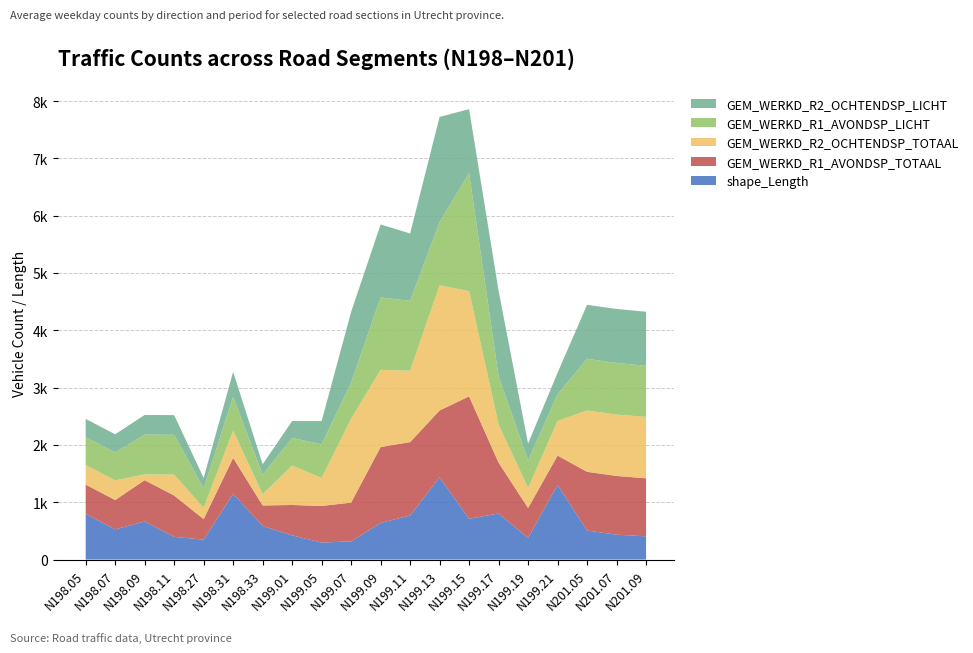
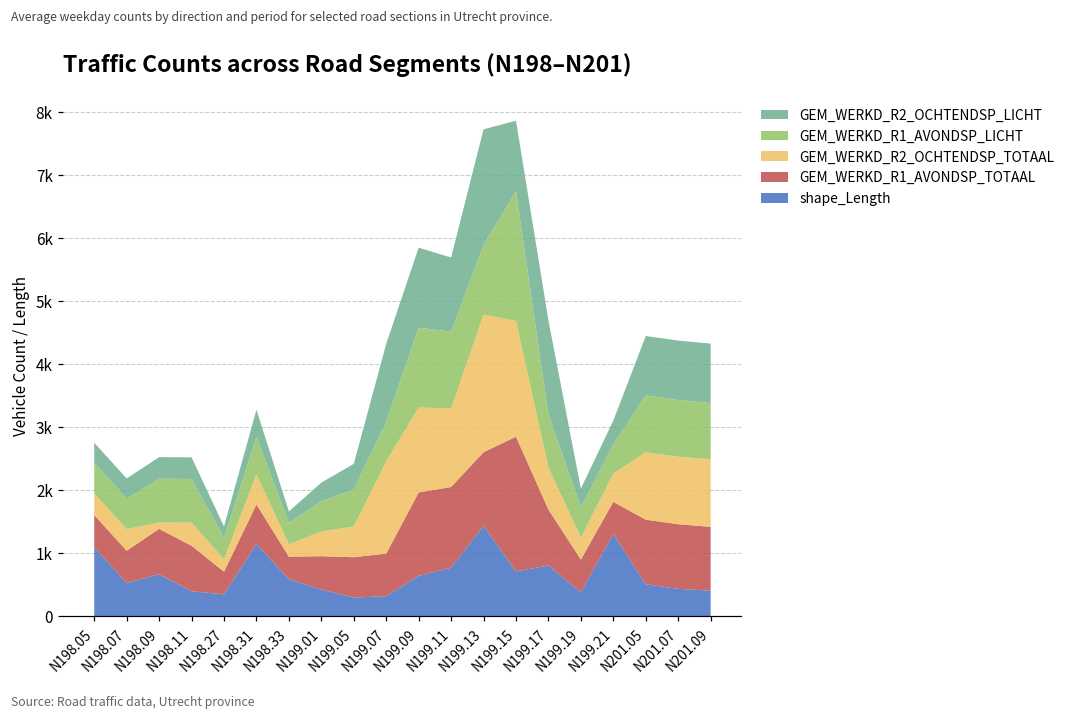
  {
    "shape_Length": {
-     "N198.05": 800,
+     "N198.05": 1100,
      "N198.07": 500,
      "N198.09": 700,
      "N198.11": 400,
      "N198.27": 300,
      "N198.31": 1100,
      "N198.33": 600,
      "N199.01": 400,
      "N199.05": 300,
      "N199.07": 300,
      "N199.09": 600,
      "N199.11": 800,
      "N199.13": 1400,
      "N199.15": 700,
      "N199.17": 800,
      "N199.19": 400,
      "N199.21": 1300,
      "N201.05": 500,
      "N201.07": 400,
      "N201.09": 400
    },
    "GEM_WERKD_R1_AVONDSP_TOTAAL": {
      "N198.05": 500,
      "N198.07": 500,
      "N198.09": 700,
      "N198.11": 700,
      "N198.27": 400,
      "N198.31": 600,
      "N198.33": 400,
      "N199.01": 500,
      "N199.05": 600,
      "N199.07": 700,
      "N199.09": 1300,
      "N199.11": 1300,
      "N199.13": 1200,
      "N199.15": 2100,
      "N199.17": 900,
      "N199.19": 500,
      "N199.21": 500,
      "N201.05": 1000,
      "N201.07": 1000,
      "N201.09": 1000
    },
    "GEM_WERKD_R2_OCHTENDSP_TOTAAL": {
      "N198.05": 300,
      "N198.07": 300,
      "N198.09": 100,
      "N198.11": 400,
      "N198.27": 200,
      "N198.31": 500,
      "N198.33": 200,
-     "N199.01": 700,
+     "N199.01": 400,
      "N199.05": 500,
      "N199.07": 1500,
      "N199.09": 1300,
      "N199.11": 1200,
      "N199.13": 2200,
      "N199.15": 1800,
      "N199.17": 700,
      "N199.19": 300,
-     "N199.21": 600,
+     "N199.21": 400,
      "N201.05": 1100,
      "N201.07": 1100,
      "N201.09": 1100
    }
  }
